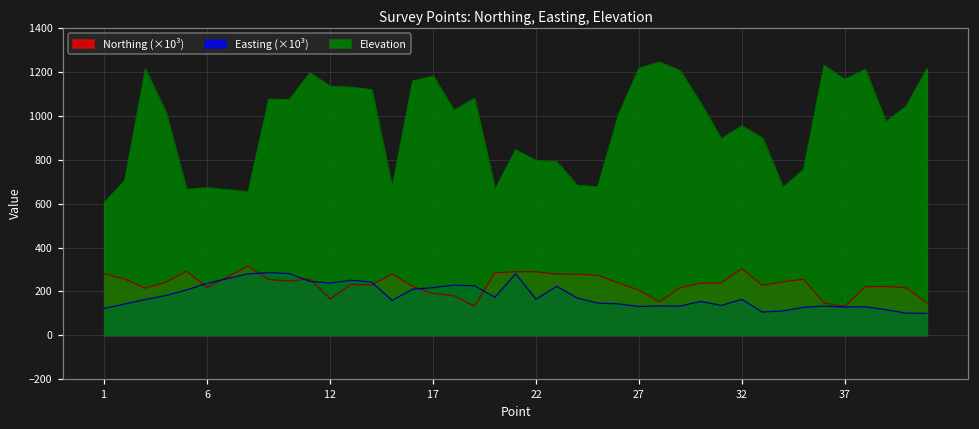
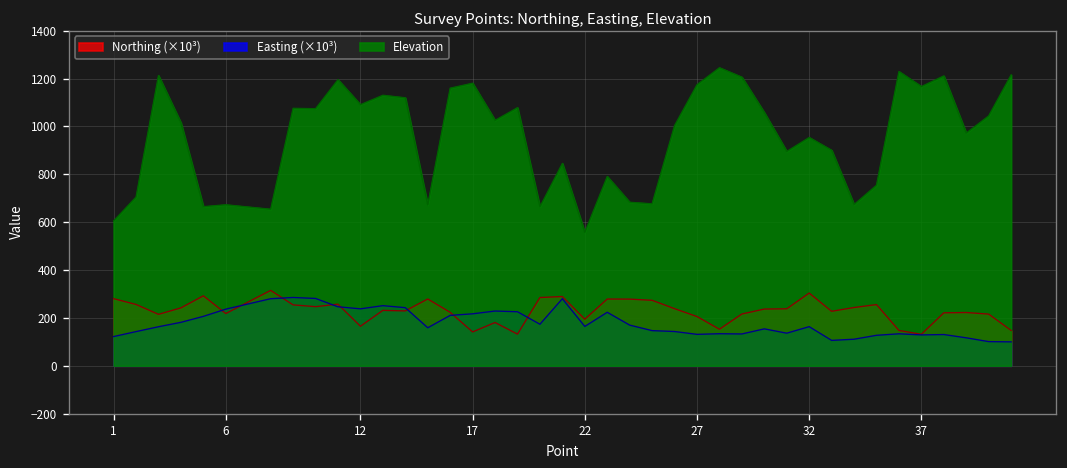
  {
    "Northing (×10³)": {
      "1": 280,
      "6": 220,
      "12": 170,
-     "17": 190,
-     "22": 290,
+     "17": 140,
+     "22": 190,
      "27": 210,
      "32": 300
    },
    "Easting (×10³)": {
      "1": 120,
      "6": 240,
      "12": 240,
      "17": 220,
      "22": 160,
      "27": 130,
      "32": 160
    },
    "Elevation": {
      "1": 610,
      "6": 670,
-     "12": 1130,
+     "12": 1090,
      "17": 1180,
-     "22": 800,
-     "27": 1220,
+     "22": 560,
+     "27": 1170,
      "32": 950,
      "37": 1170
    }
  }
